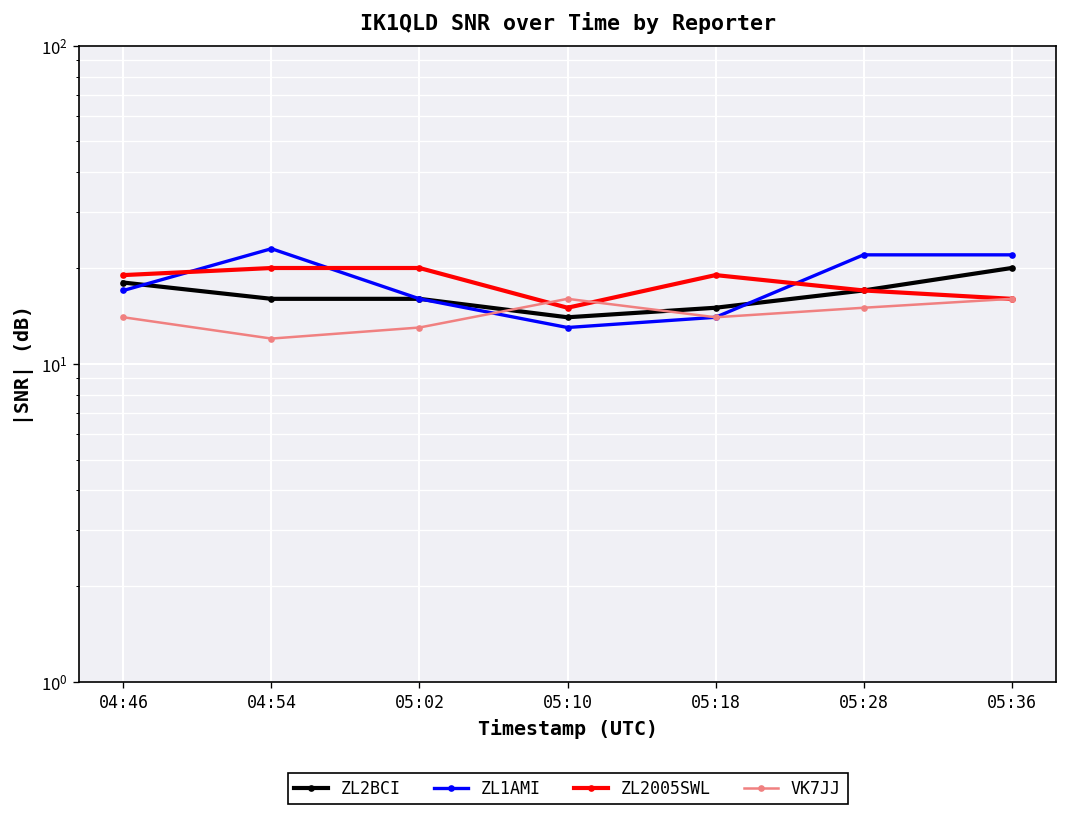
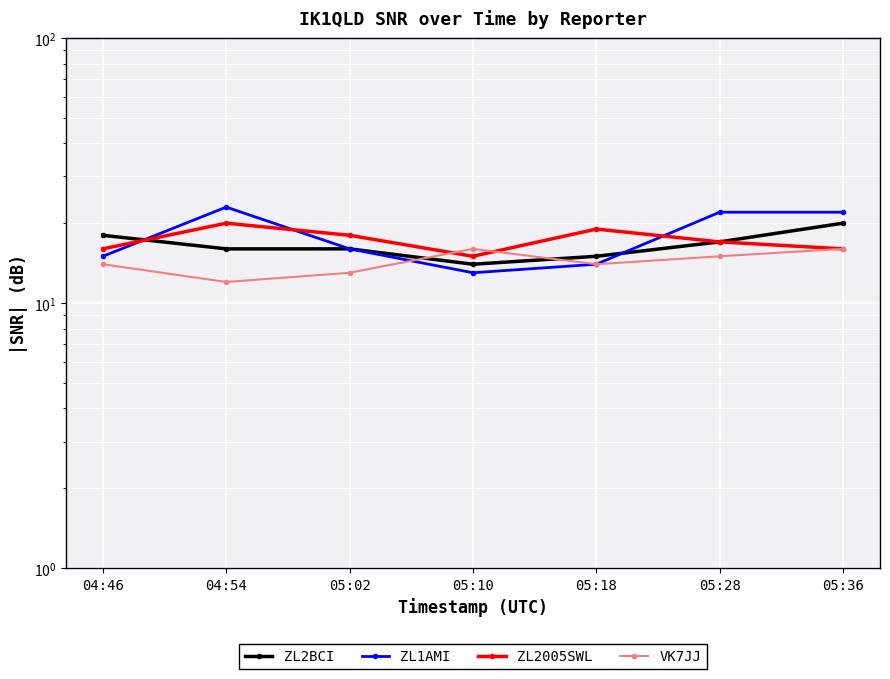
  {
    "ZL2BCI": {
      "04:46": 18,
      "04:54": 16,
      "05:10": 14,
      "05:18": 15,
      "05:36": 20
    },
    "ZL1AMI": {
-     "04:46": 17,
+     "04:46": 15,
      "04:54": 23,
      "05:10": 13,
      "05:28": 22,
      "05:36": 22
    },
    "ZL2005SWL": {
-     "04:46": 19,
+     "04:46": 16,
      "04:54": 20,
-     "05:02": 20,
+     "05:02": 18,
      "05:10": 15,
      "05:18": 19
    },
    "VK7JJ": {
      "04:46": 14,
      "04:54": 12,
      "05:02": 13,
      "05:10": 16,
      "05:28": 15
    }
  }
